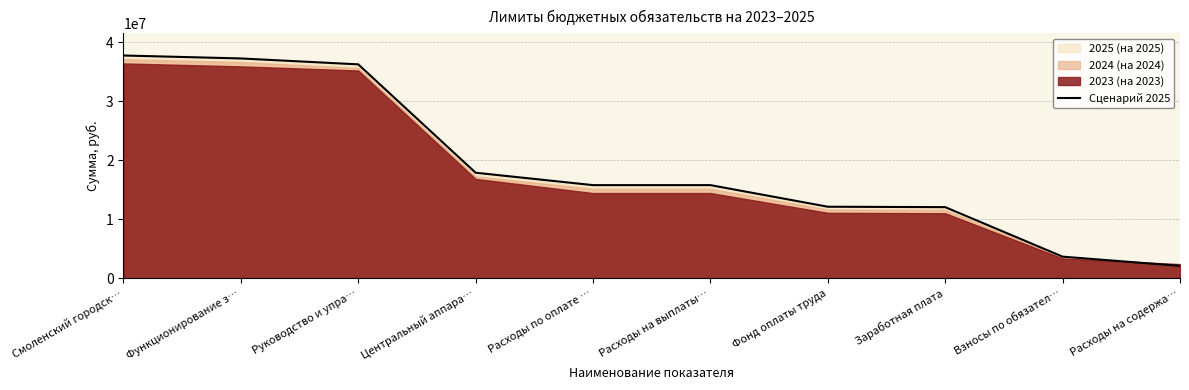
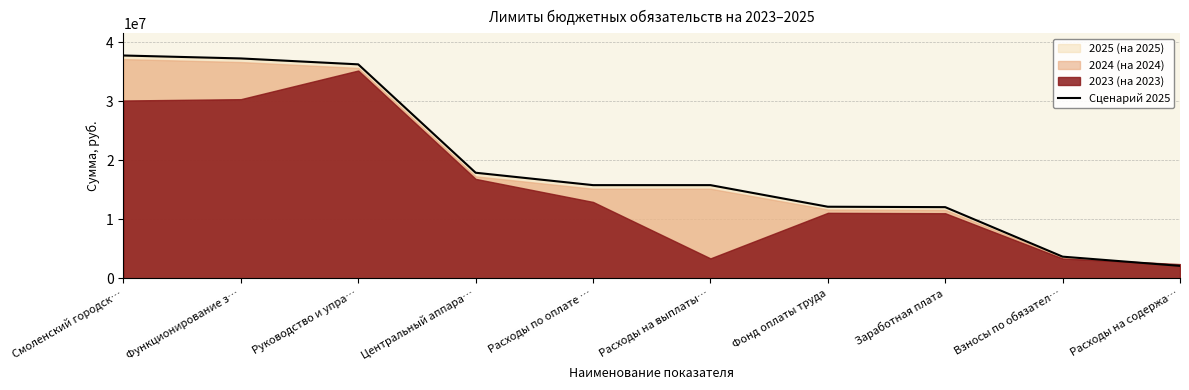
  {
    "2025 (на 2025)": {
      "Смоленский городск…": 38000000,
      "Функционирование з…": 37000000,
      "Руководство и упра…": 36000000,
      "Центральный аппара…": 18000000,
      "Расходы по оплате …": 16000000,
      "Расходы на выплаты…": 16000000,
      "Фонд оплаты труда": 12000000,
      "Заработная плата": 12000000
    },
    "2024 (на 2024)": {
      "Смоленский городск…": 37000000,
      "Функционирование з…": 37000000,
      "Руководство и упра…": 36000000,
      "Центральный аппара…": 17000000,
      "Расходы по оплате …": 15000000,
      "Расходы на выплаты…": 15000000,
      "Фонд оплаты труда": 12000000,
      "Заработная плата": 12000000
    },
    "2023 (на 2023)": {
-     "Смоленский городск…": 36000000,
-     "Функционирование з…": 36000000,
+     "Смоленский городск…": 30000000,
+     "Функционирование з…": 30000000,
      "Руководство и упра…": 35000000,
      "Центральный аппара…": 17000000,
-     "Расходы по оплате …": 14000000,
-     "Расходы на выплаты…": 14000000,
+     "Расходы по оплате …": 13000000,
+     "Расходы на выплаты…": 3000000,
      "Фонд оплаты труда": 11000000,
      "Заработная плата": 11000000
    }
  }
